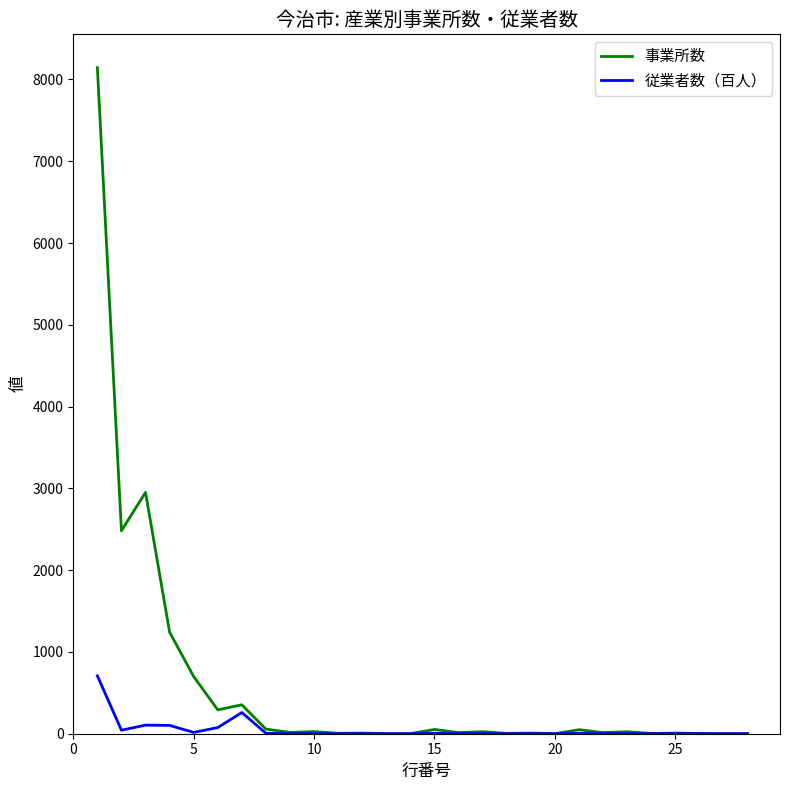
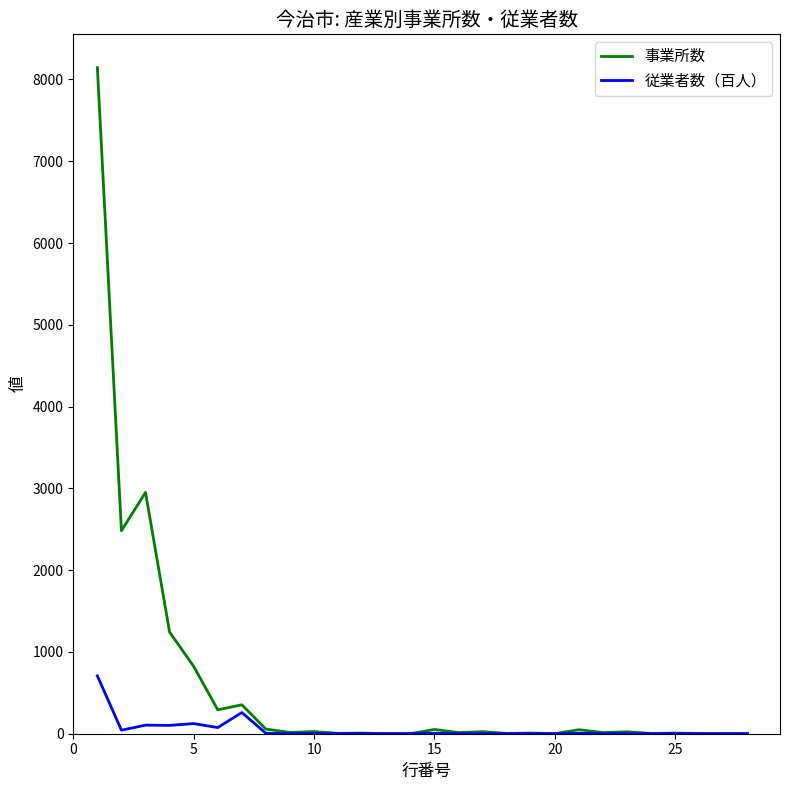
  {
    "事業所数": {
-     "5": 700,
+     "5": 800,
      "15": 100
    },
    "従業者数（百人）": {
-     "5": 0,
+     "5": 100,
      "15": 0
    }
  }
